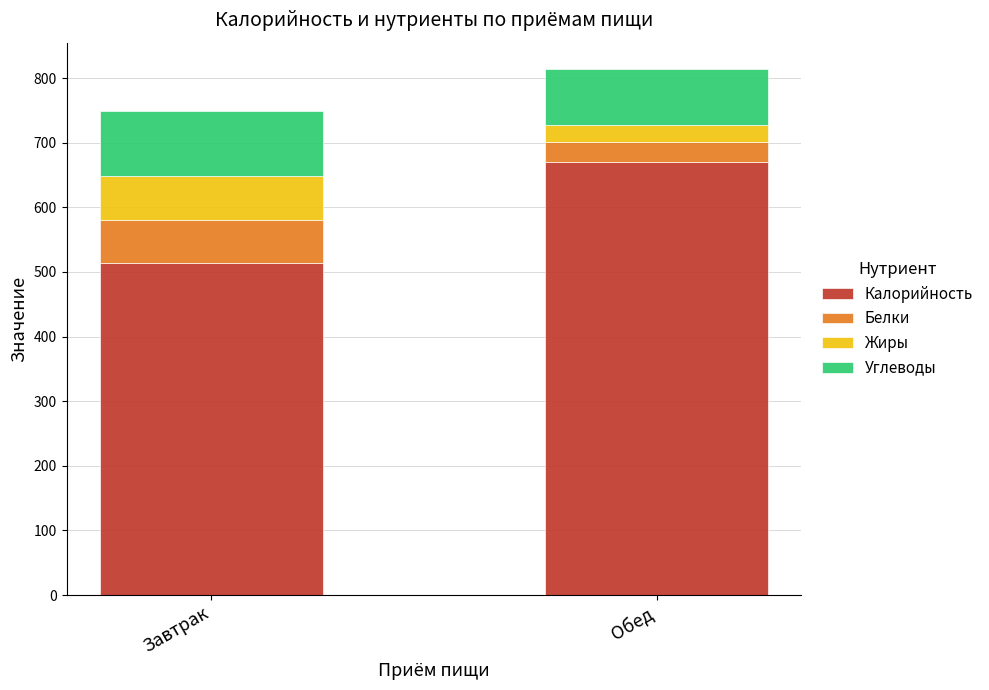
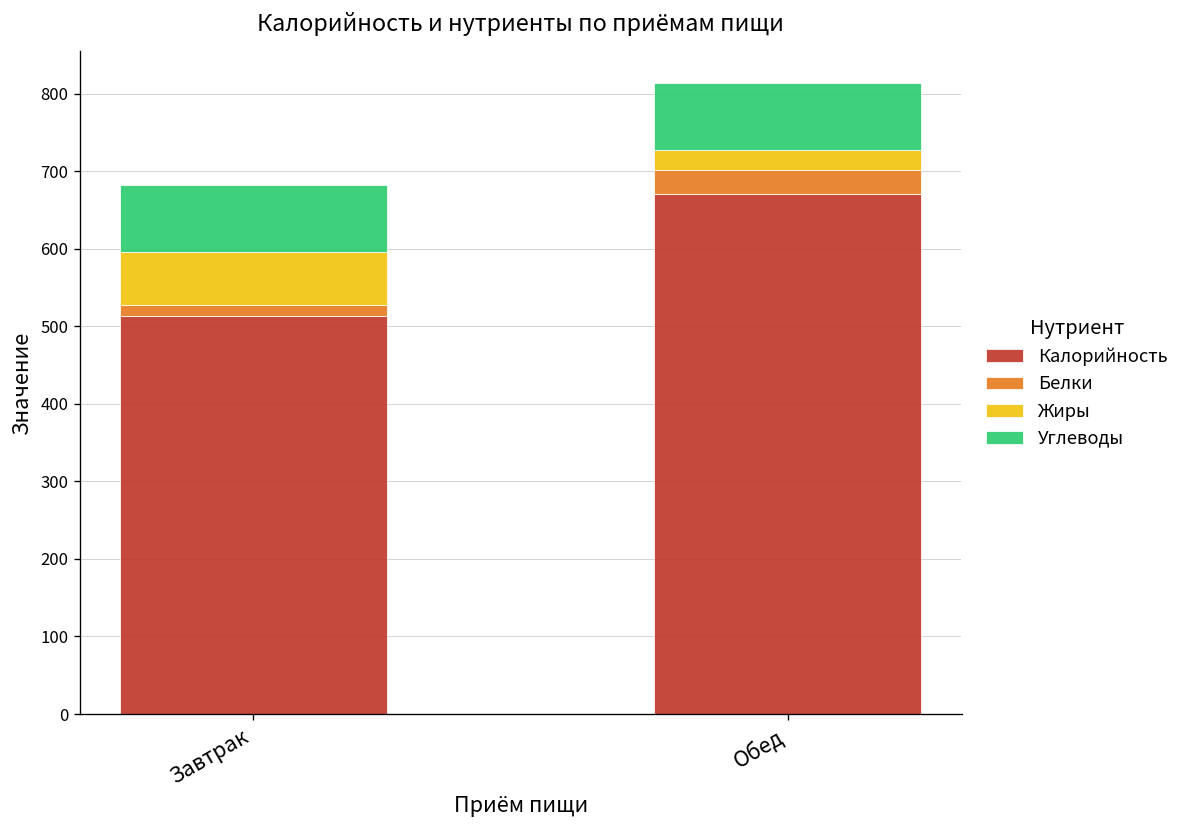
  {
    "Калорийность": {
      "Завтрак": 510,
      "Обед": 670
    },
    "Белки": {
-     "Завтрак": 70,
+     "Завтрак": 10,
      "Обед": 30
    },
    "Жиры": {
      "Завтрак": 70,
      "Обед": 30
    },
    "Углеводы": {
-     "Завтрак": 100,
+     "Завтрак": 90,
      "Обед": 90
    }
  }
